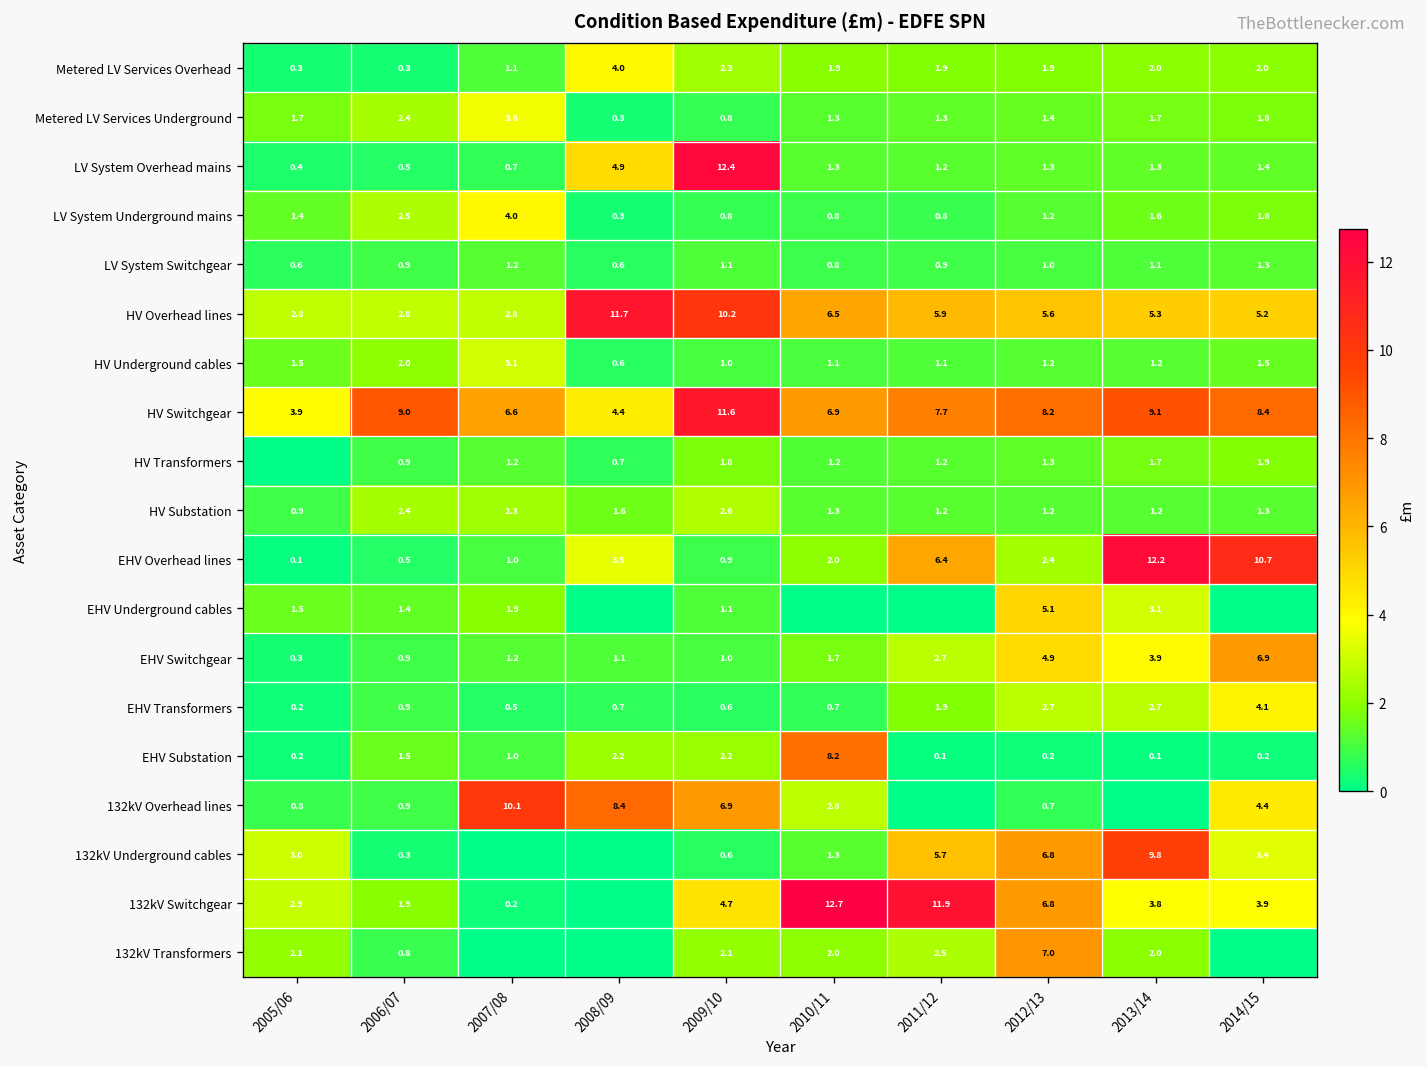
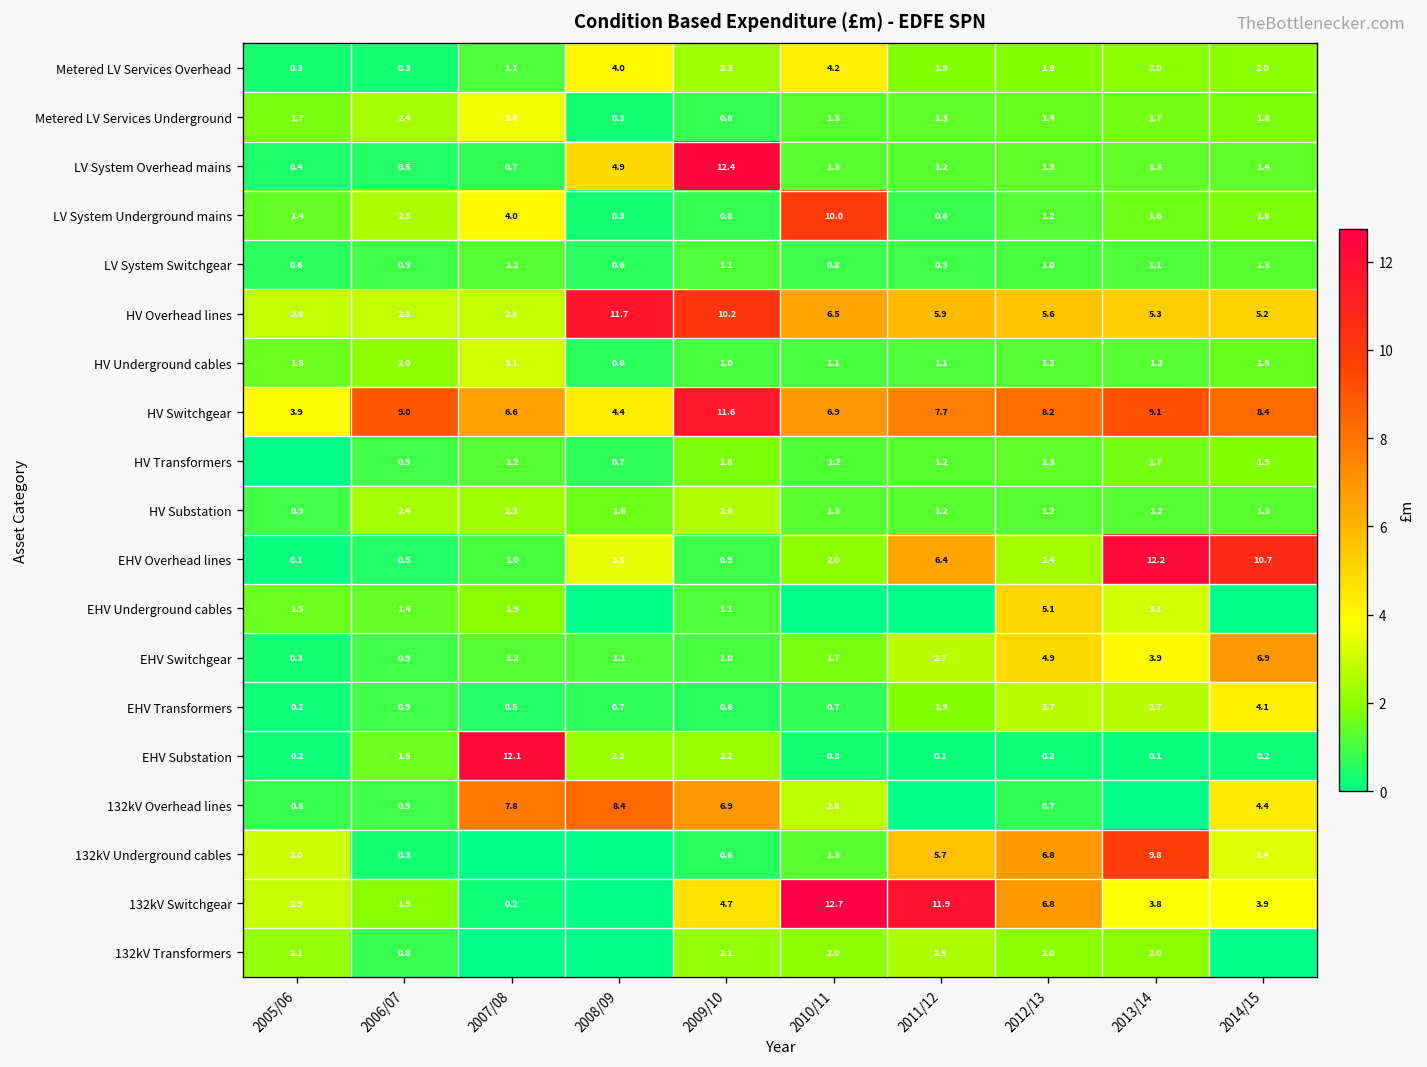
  {
    "Metered LV Services Overhead": {
      "2005/06": 0.3,
      "2006/07": 0.3,
      "2007/08": 1.1,
      "2008/09": 4.0,
      "2009/10": 2.3,
-     "2010/11": 1.9,
+     "2010/11": 4.2,
      "2011/12": 1.9,
      "2012/13": 1.9,
      "2013/14": 2.0,
      "2014/15": 2.0
    },
    "Metered LV Services Underground": {
      "2005/06": 1.7,
      "2006/07": 2.4,
      "2007/08": 3.6,
      "2008/09": 0.3,
      "2009/10": 0.8,
      "2010/11": 1.3,
      "2011/12": 1.3,
      "2012/13": 1.4,
      "2013/14": 1.7,
      "2014/15": 1.8
    },
    "LV System Overhead mains": {
      "2005/06": 0.4,
      "2006/07": 0.5,
      "2007/08": 0.7,
      "2008/09": 4.9,
      "2009/10": 12.4,
      "2010/11": 1.3,
      "2011/12": 1.2,
      "2012/13": 1.3,
      "2013/14": 1.3,
      "2014/15": 1.4
    },
    "LV System Underground mains": {
      "2005/06": 1.4,
      "2006/07": 2.5,
      "2007/08": 4.0,
      "2008/09": 0.3,
      "2009/10": 0.8,
-     "2010/11": 0.8,
+     "2010/11": 10.0,
      "2011/12": 0.8,
      "2012/13": 1.2,
      "2013/14": 1.6,
      "2014/15": 1.8
    },
    "LV System Switchgear": {
      "2005/06": 0.6,
      "2006/07": 0.9,
      "2007/08": 1.2,
      "2008/09": 0.6,
      "2009/10": 1.1,
      "2010/11": 0.8,
      "2011/12": 0.9,
      "2012/13": 1.0,
      "2013/14": 1.1,
      "2014/15": 1.3
    },
    "HV Overhead lines": {
      "2005/06": 2.8,
      "2006/07": 2.8,
      "2007/08": 2.8,
      "2008/09": 11.7,
      "2009/10": 10.2,
      "2010/11": 6.5,
      "2011/12": 5.9,
      "2012/13": 5.6,
      "2013/14": 5.3,
      "2014/15": 5.2
    },
    "HV Underground cables": {
      "2005/06": 1.5,
      "2006/07": 2.0,
      "2007/08": 3.1,
      "2008/09": 0.6,
      "2009/10": 1.0,
      "2010/11": 1.1,
      "2011/12": 1.1,
      "2012/13": 1.2,
      "2013/14": 1.2,
      "2014/15": 1.5
    },
    "HV Switchgear": {
      "2005/06": 3.9,
      "2006/07": 9.0,
      "2007/08": 6.6,
      "2008/09": 4.4,
      "2009/10": 11.6,
      "2010/11": 6.9,
      "2011/12": 7.7,
      "2012/13": 8.2,
      "2013/14": 9.1,
      "2014/15": 8.4
    },
    "HV Transformers": {
      "2006/07": 0.9,
      "2007/08": 1.2,
      "2008/09": 0.7,
      "2009/10": 1.8,
      "2010/11": 1.2,
      "2011/12": 1.2,
      "2012/13": 1.3,
      "2013/14": 1.7,
      "2014/15": 1.9
    },
    "HV Substation": {
      "2005/06": 0.9,
      "2006/07": 2.4,
      "2007/08": 2.3,
      "2008/09": 1.6,
      "2009/10": 2.6,
      "2010/11": 1.3,
      "2011/12": 1.2,
      "2012/13": 1.2,
      "2013/14": 1.2,
      "2014/15": 1.3
    },
    "EHV Overhead lines": {
      "2005/06": 0.1,
      "2006/07": 0.5,
      "2007/08": 1.0,
      "2008/09": 3.5,
      "2009/10": 0.9,
      "2010/11": 2.0,
      "2011/12": 6.4,
      "2012/13": 2.4,
      "2013/14": 12.2,
      "2014/15": 10.7
    },
    "EHV Underground cables": {
      "2005/06": 1.5,
      "2006/07": 1.4,
      "2007/08": 1.9,
      "2009/10": 1.1,
      "2012/13": 5.1,
      "2013/14": 3.1
    },
    "EHV Switchgear": {
      "2005/06": 0.3,
      "2006/07": 0.9,
      "2007/08": 1.2,
      "2008/09": 1.1,
      "2009/10": 1.0,
      "2010/11": 1.7,
      "2011/12": 2.7,
      "2012/13": 4.9,
      "2013/14": 3.9,
      "2014/15": 6.9
    },
    "EHV Transformers": {
      "2005/06": 0.2,
      "2006/07": 0.9,
      "2007/08": 0.5,
      "2008/09": 0.7,
      "2009/10": 0.6,
      "2010/11": 0.7,
      "2011/12": 1.9,
      "2012/13": 2.7,
      "2013/14": 2.7,
      "2014/15": 4.1
    },
    "EHV Substation": {
      "2005/06": 0.2,
      "2006/07": 1.5,
-     "2007/08": 1.0,
+     "2007/08": 12.1,
      "2008/09": 2.2,
      "2009/10": 2.2,
-     "2010/11": 8.2,
+     "2010/11": 0.3,
      "2011/12": 0.1,
      "2012/13": 0.2,
      "2013/14": 0.1,
      "2014/15": 0.2
    },
    "132kV Overhead lines": {
      "2005/06": 0.8,
      "2006/07": 0.9,
-     "2007/08": 10.1,
+     "2007/08": 7.8,
      "2008/09": 8.4,
      "2009/10": 6.9,
      "2010/11": 2.8,
      "2012/13": 0.7,
      "2014/15": 4.4
    },
    "132kV Underground cables": {
      "2005/06": 3.0,
      "2006/07": 0.3,
      "2009/10": 0.6,
      "2010/11": 1.3,
      "2011/12": 5.7,
      "2012/13": 6.8,
      "2013/14": 9.8,
      "2014/15": 3.4
    },
    "132kV Switchgear": {
      "2005/06": 2.9,
      "2006/07": 1.9,
      "2007/08": 0.2,
      "2009/10": 4.7,
      "2010/11": 12.7,
      "2011/12": 11.9,
      "2012/13": 6.8,
      "2013/14": 3.8,
      "2014/15": 3.9
    },
    "132kV Transformers": {
      "2005/06": 2.1,
      "2006/07": 0.8,
      "2009/10": 2.1,
      "2010/11": 2.0,
      "2011/12": 2.5,
-     "2012/13": 7.0,
+     "2012/13": 2.0,
      "2013/14": 2.0
    }
  }
